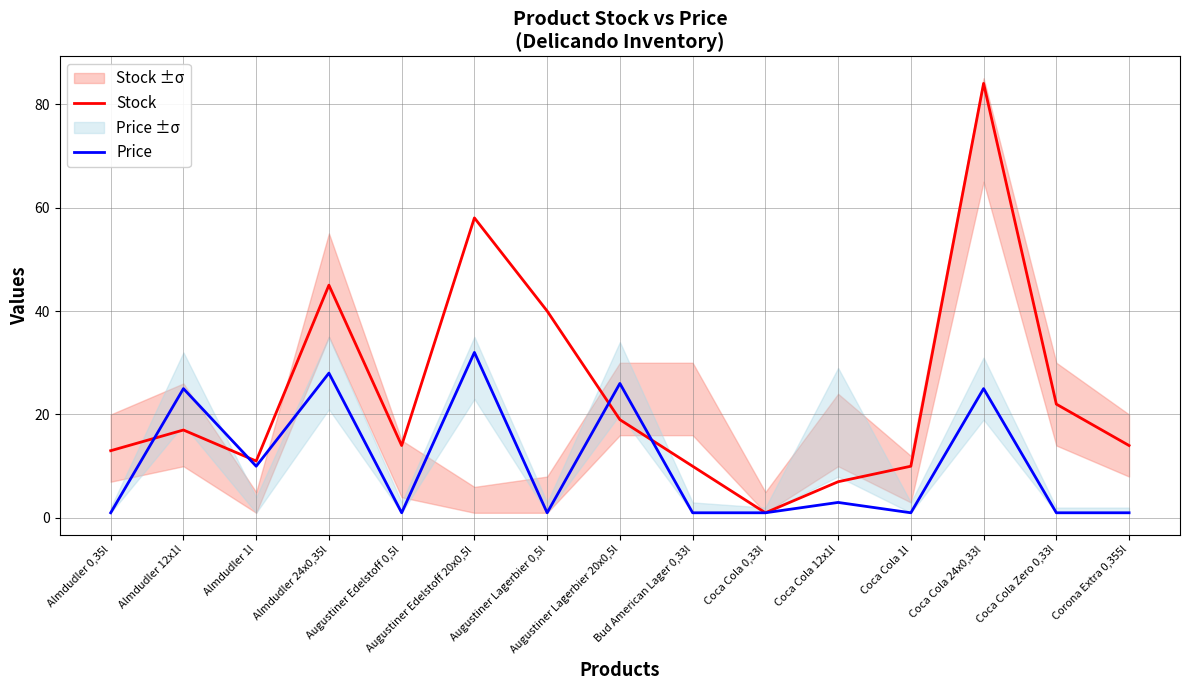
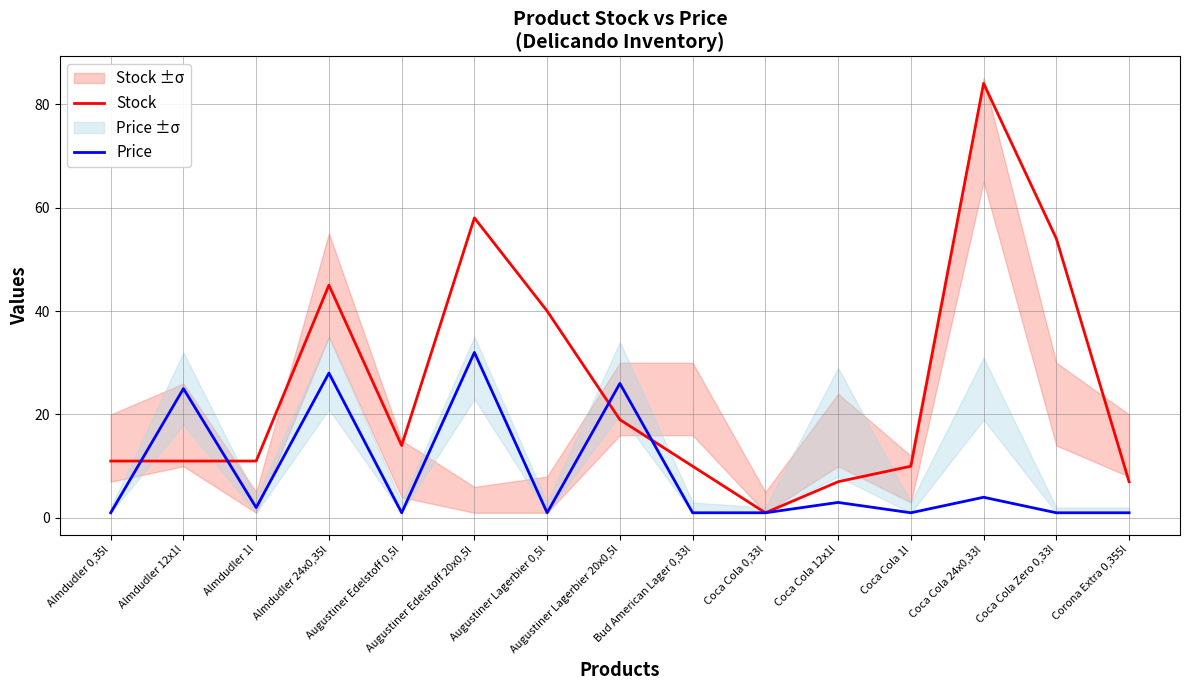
  {
    "Stock": {
-     "Almdudler 0,35l": 13,
-     "Almdudler 12x1l": 17,
+     "Almdudler 0,35l": 11,
+     "Almdudler 12x1l": 11,
      "Almdudler 1l": 11,
      "Almdudler 24x0,35l": 45,
      "Augustiner Edelstoff 0,5l": 14,
      "Augustiner Edelstoff 20x0,5l": 58,
      "Augustiner Lagerbier 0,5l": 40,
      "Augustiner Lagerbier 20x0,5l": 19,
      "Bud American Lager 0,33l": 10,
      "Coca Cola 12x1l": 7,
      "Coca Cola 1l": 10,
      "Coca Cola 24x0,33l": 84,
-     "Coca Cola Zero 0,33l": 22,
-     "Corona Extra 0,355l": 14
+     "Coca Cola Zero 0,33l": 54,
+     "Corona Extra 0,355l": 7
    },
    "Price": {
      "Almdudler 0,35l": 1,
      "Almdudler 12x1l": 25,
-     "Almdudler 1l": 10,
+     "Almdudler 1l": 2,
      "Almdudler 24x0,35l": 28,
      "Augustiner Edelstoff 0,5l": 1,
      "Augustiner Edelstoff 20x0,5l": 32,
      "Augustiner Lagerbier 0,5l": 1,
      "Augustiner Lagerbier 20x0,5l": 26,
      "Bud American Lager 0,33l": 1,
      "Coca Cola 12x1l": 3,
      "Coca Cola 1l": 1,
-     "Coca Cola 24x0,33l": 25,
+     "Coca Cola 24x0,33l": 4,
      "Coca Cola Zero 0,33l": 1,
      "Corona Extra 0,355l": 1
    }
  }
